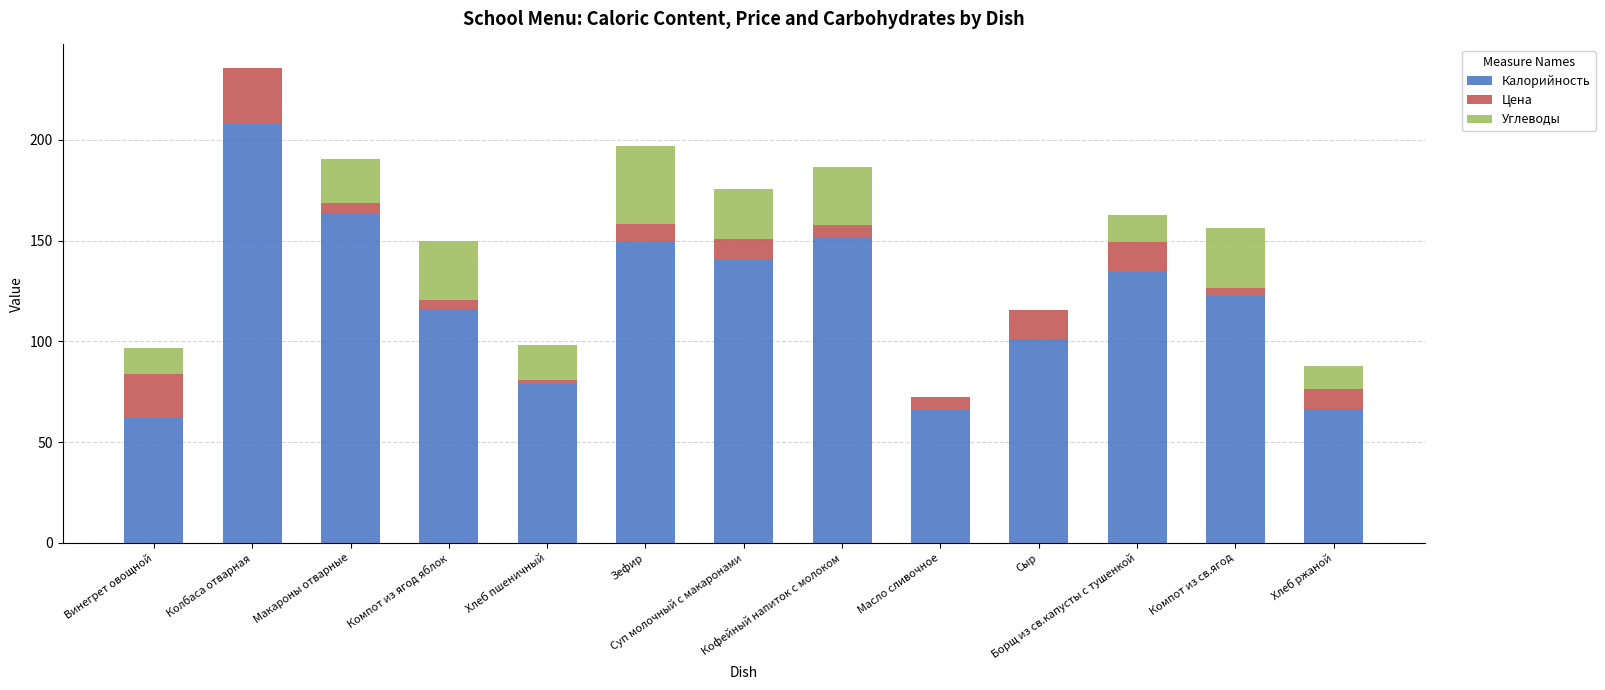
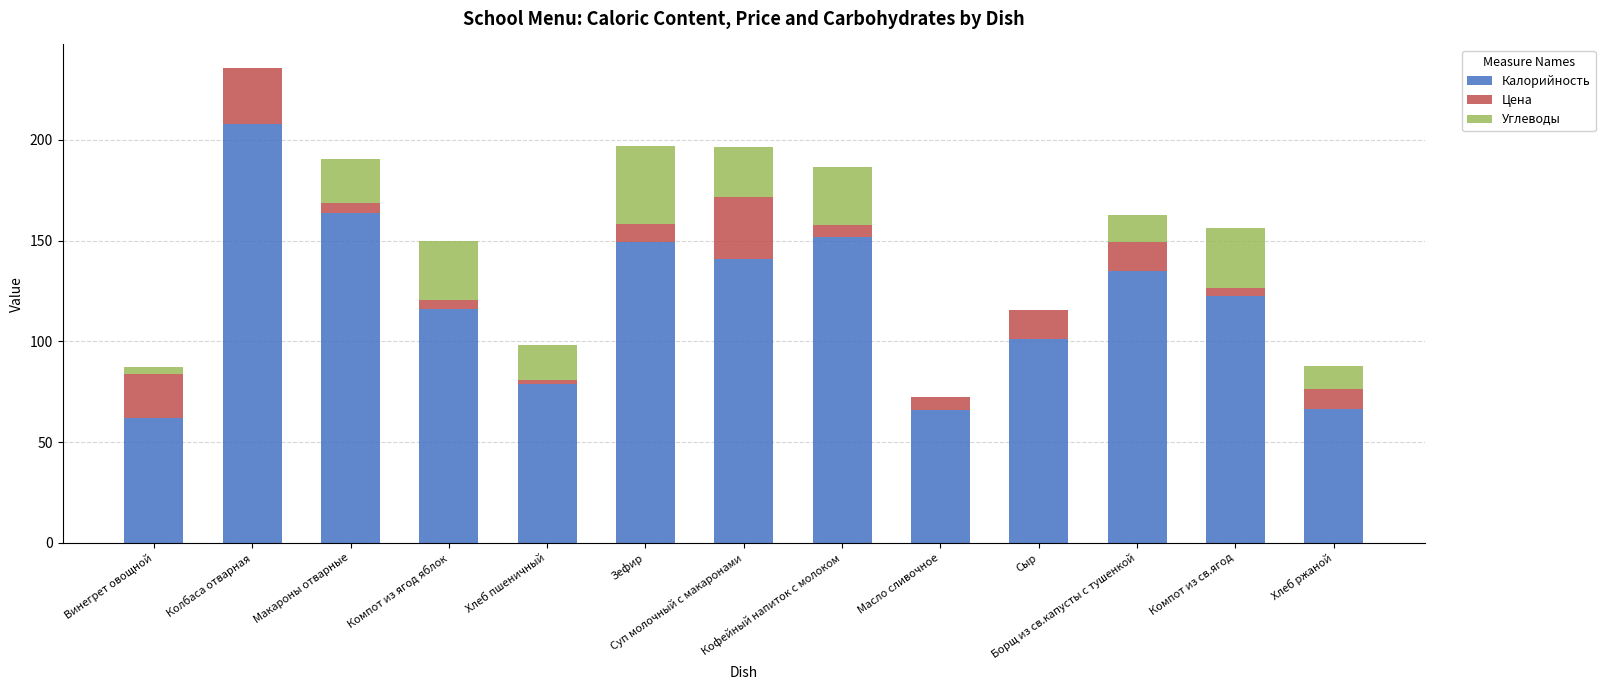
  {
    "Калорийность": {
      "Винегрет овощной": 62,
      "Колбаса отварная": 208,
      "Макароны отварные": 164,
      "Компот из ягод яблок": 116,
      "Хлеб пшеничный": 79,
      "Зефир": 150,
      "Суп молочный с макаронами": 141,
      "Кофейный напиток с молоком": 152,
      "Масло сливочное": 66,
      "Сыр": 101,
      "Борщ из св.капусты с тушенкой": 135,
      "Компот из св.ягод": 122,
      "Хлеб ржаной": 67
    },
    "Цена": {
      "Винегрет овощной": 22,
      "Колбаса отварная": 28,
      "Макароны отварные": 5,
      "Компот из ягод яблок": 4,
      "Хлеб пшеничный": 2,
      "Зефир": 9,
-     "Суп молочный с макаронами": 10,
+     "Суп молочный с макаронами": 31,
      "Кофейный напиток с молоком": 6,
      "Масло сливочное": 6,
      "Сыр": 15,
      "Борщ из св.капусты с тушенкой": 14,
      "Компот из св.ягод": 4,
      "Хлеб ржаной": 10
    },
    "Углеводы": {
-     "Винегрет овощной": 13,
+     "Винегрет овощной": 3,
      "Макароны отварные": 22,
      "Компот из ягод яблок": 30,
      "Хлеб пшеничный": 17,
      "Зефир": 39,
      "Суп молочный с макаронами": 25,
      "Кофейный напиток с молоком": 29,
      "Сыр": 0,
      "Борщ из св.капусты с тушенкой": 13,
      "Компот из св.ягод": 30,
      "Хлеб ржаной": 11
    }
  }
